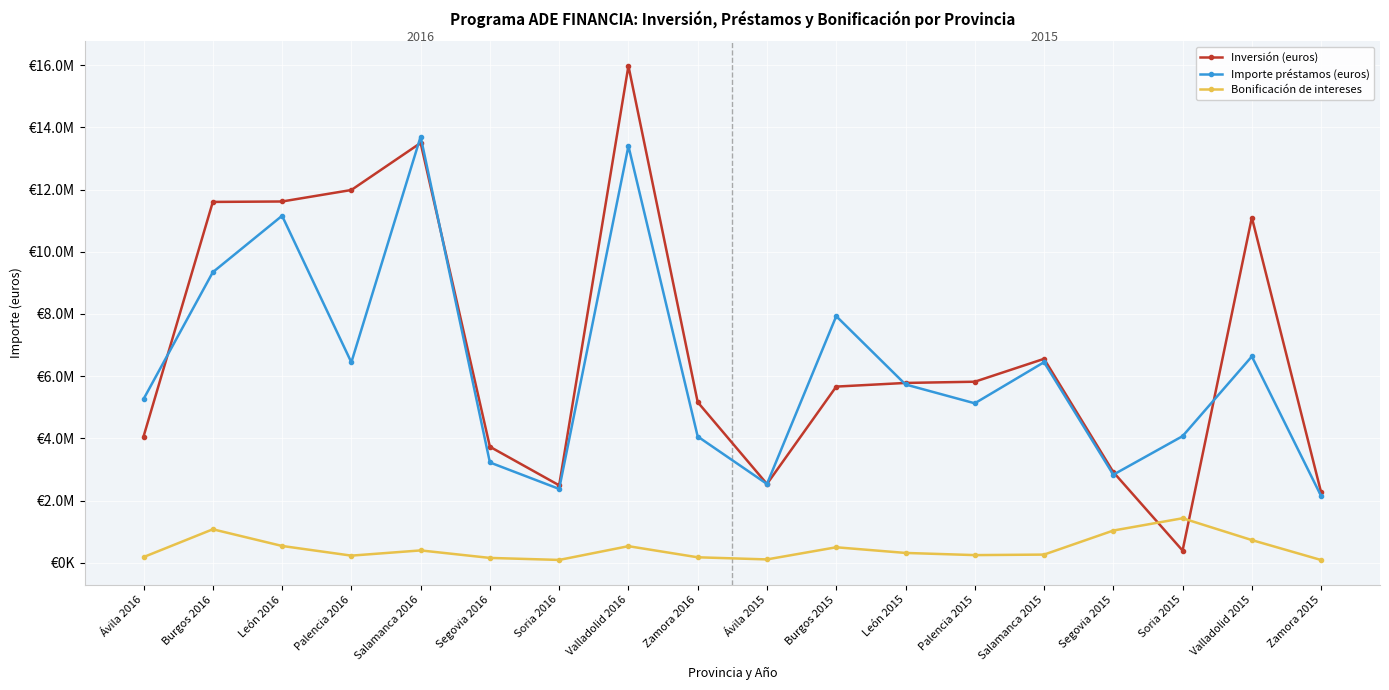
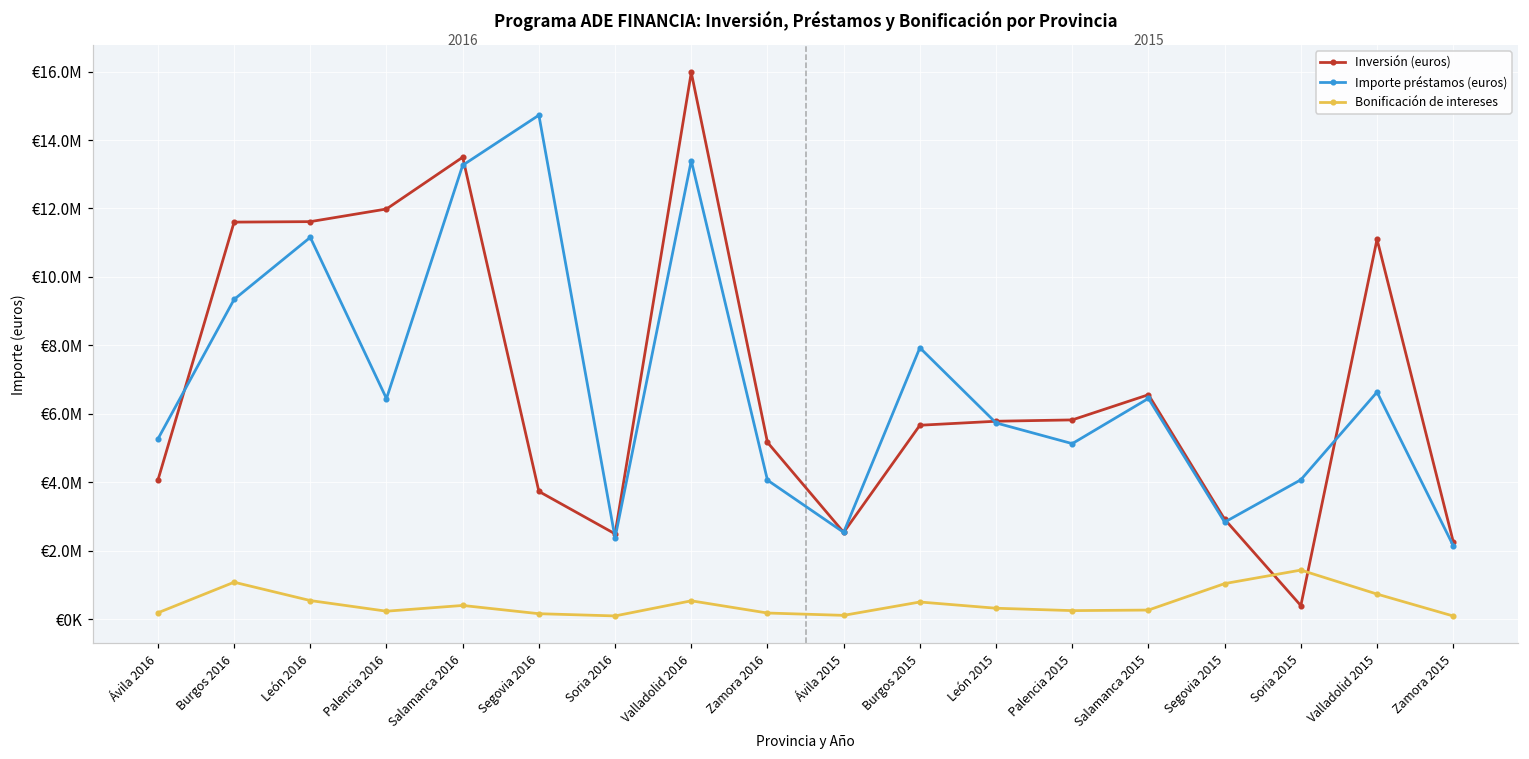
  {
    "Inversión (euros)": {
      "Ávila 2016": "€4100000",
      "Burgos 2016": "€11600000",
      "León 2016": "€11600000",
      "Palencia 2016": "€12000000",
      "Salamanca 2016": "€13500000",
      "Segovia 2016": "€3700000",
      "Soria 2016": "€2500000",
      "Valladolid 2016": "€16000000",
      "Zamora 2016": "€5200000",
      "Burgos 2015": "€5700000",
      "Palencia 2015": "€5800000",
      "Salamanca 2015": "€6600000",
      "Segovia 2015": "€2900000",
      "Soria 2015": "€400000",
      "Valladolid 2015": "€11100000",
      "Zamora 2015": "€2300000"
    },
    "Importe préstamos (euros)": {
      "Ávila 2016": "€5300000",
      "Burgos 2016": "€9300000",
      "León 2016": "€11200000",
      "Palencia 2016": "€6400000",
-     "Salamanca 2016": "€13700000",
-     "Segovia 2016": "€3200000",
+     "Salamanca 2016": "€13300000",
+     "Segovia 2016": "€14700000",
      "Soria 2016": "€2400000",
      "Valladolid 2016": "€13400000",
      "Zamora 2016": "€4100000",
      "Burgos 2015": "€7900000",
      "Palencia 2015": "€5100000",
      "Salamanca 2015": "€6500000",
      "Segovia 2015": "€2800000",
      "Soria 2015": "€4100000",
      "Valladolid 2015": "€6600000",
      "Zamora 2015": "€2200000"
    },
    "Bonificación de intereses": {
      "Ávila 2016": "€200000",
      "Burgos 2016": "€1100000",
      "León 2016": "€500000",
      "Palencia 2016": "€200000",
      "Salamanca 2016": "€400000",
      "Segovia 2016": "€200000",
      "Soria 2016": "€100000",
      "Valladolid 2016": "€500000",
      "Zamora 2016": "€200000",
      "Ávila 2015": "€100000",
      "Burgos 2015": "€500000",
      "León 2015": "€300000",
      "Palencia 2015": "€300000",
      "Salamanca 2015": "€300000",
      "Segovia 2015": "€1000000",
      "Soria 2015": "€1400000",
      "Valladolid 2015": "€700000",
      "Zamora 2015": "€100000"
    }
  }
